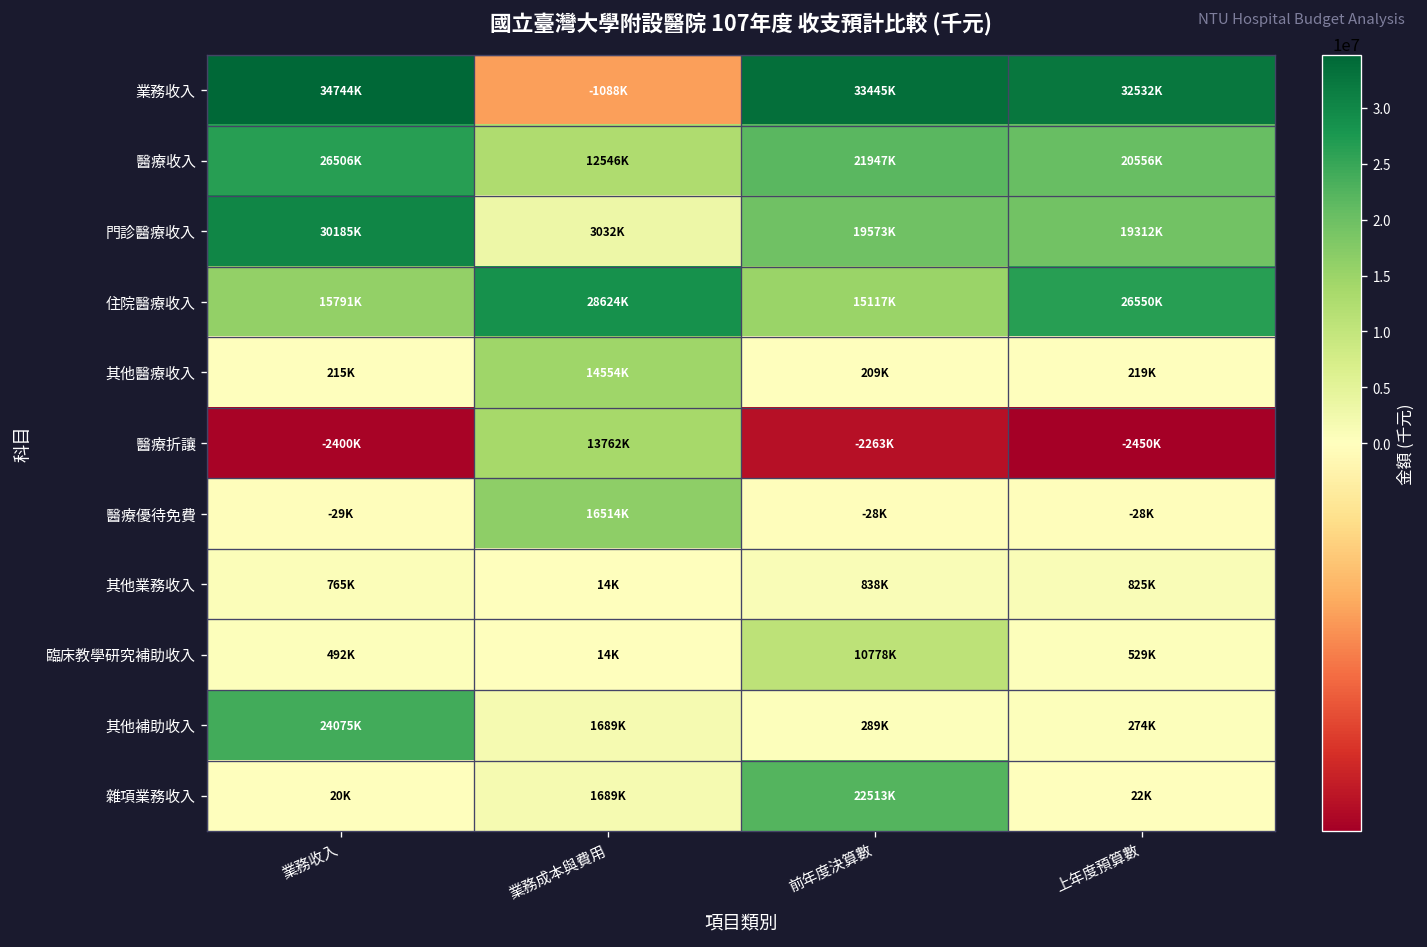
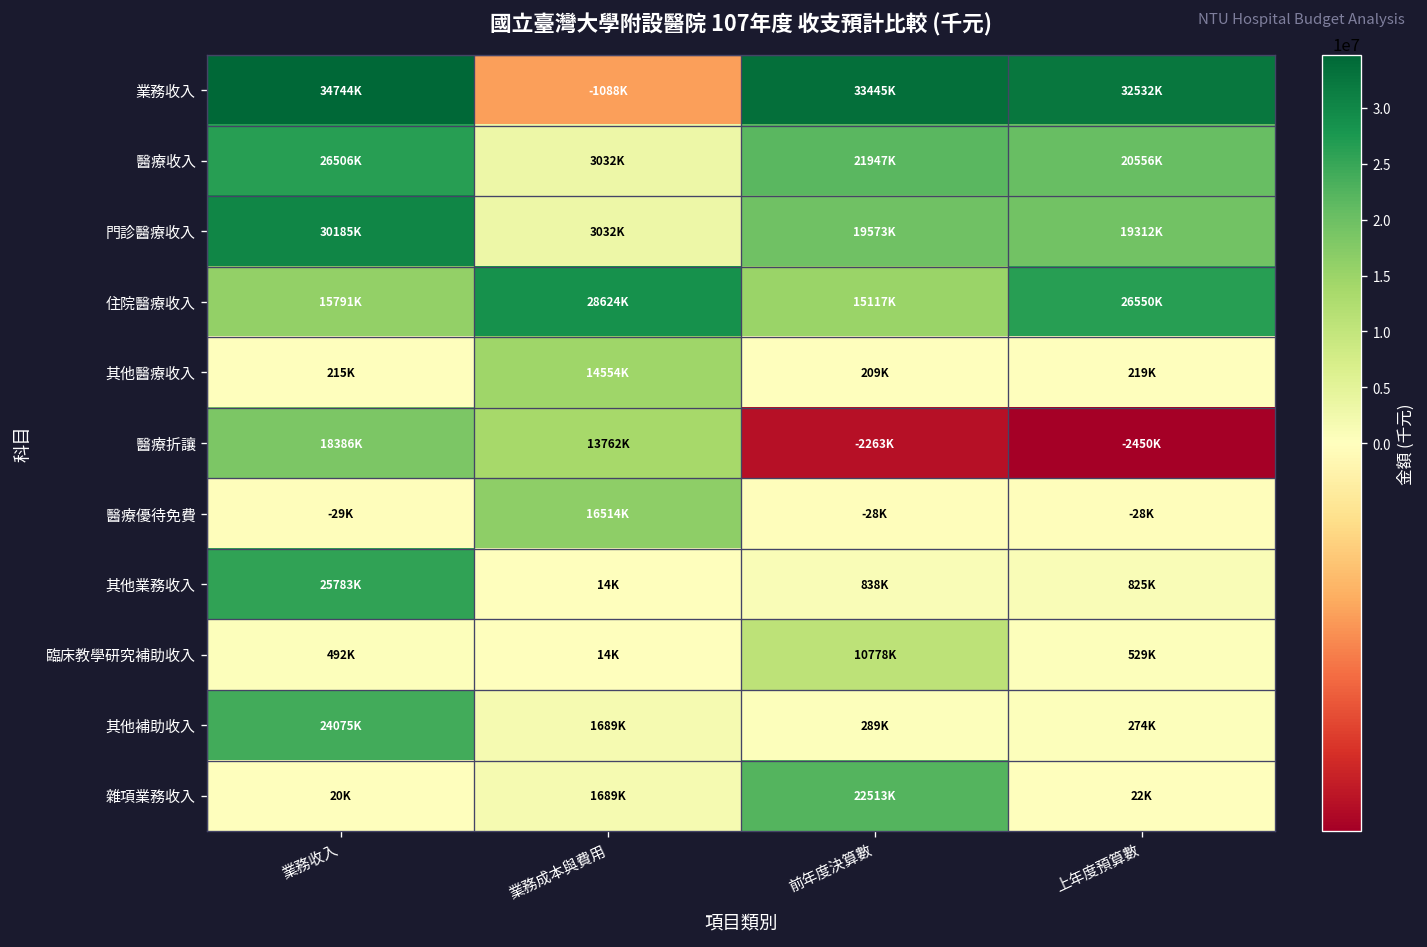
  {
    "業務收入": {
      "業務收入": "34744K",
      "業務成本與費用": "-1088K",
      "前年度決算數": "33445K",
      "上年度預算數": "32532K"
    },
    "醫療收入": {
      "業務收入": "26506K",
-     "業務成本與費用": "12546K",
+     "業務成本與費用": "3032K",
      "前年度決算數": "21947K",
      "上年度預算數": "20556K"
    },
    "門診醫療收入": {
      "業務收入": "30185K",
      "業務成本與費用": "3032K",
      "前年度決算數": "19573K",
      "上年度預算數": "19312K"
    },
    "住院醫療收入": {
      "業務收入": "15791K",
      "業務成本與費用": "28624K",
      "前年度決算數": "15117K",
      "上年度預算數": "26550K"
    },
    "其他醫療收入": {
      "業務收入": "215K",
      "業務成本與費用": "14554K",
      "前年度決算數": "209K",
      "上年度預算數": "219K"
    },
    "醫療折讓": {
-     "業務收入": "-2400K",
+     "業務收入": "18386K",
      "業務成本與費用": "13762K",
      "前年度決算數": "-2263K",
      "上年度預算數": "-2450K"
    },
    "醫療優待免費": {
      "業務收入": "-29K",
      "業務成本與費用": "16514K",
      "前年度決算數": "-28K",
      "上年度預算數": "-28K"
    },
    "其他業務收入": {
-     "業務收入": "765K",
+     "業務收入": "25783K",
      "業務成本與費用": "14K",
      "前年度決算數": "838K",
      "上年度預算數": "825K"
    },
    "臨床教學研究補助收入": {
      "業務收入": "492K",
      "業務成本與費用": "14K",
      "前年度決算數": "10778K",
      "上年度預算數": "529K"
    },
    "其他補助收入": {
      "業務收入": "24075K",
      "業務成本與費用": "1689K",
      "前年度決算數": "289K",
      "上年度預算數": "274K"
    },
    "雜項業務收入": {
      "業務收入": "20K",
      "業務成本與費用": "1689K",
      "前年度決算數": "22513K",
      "上年度預算數": "22K"
    }
  }
